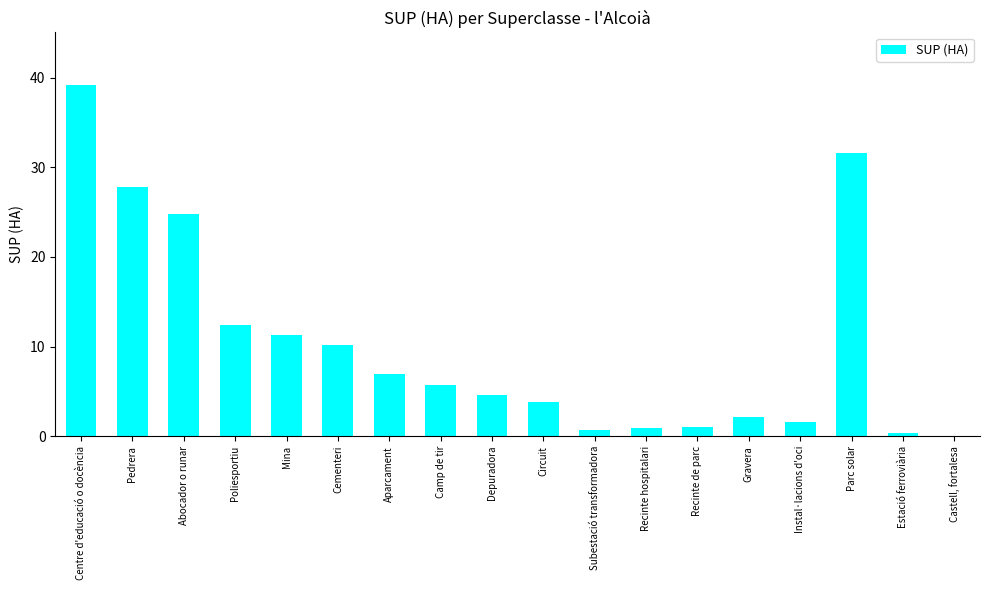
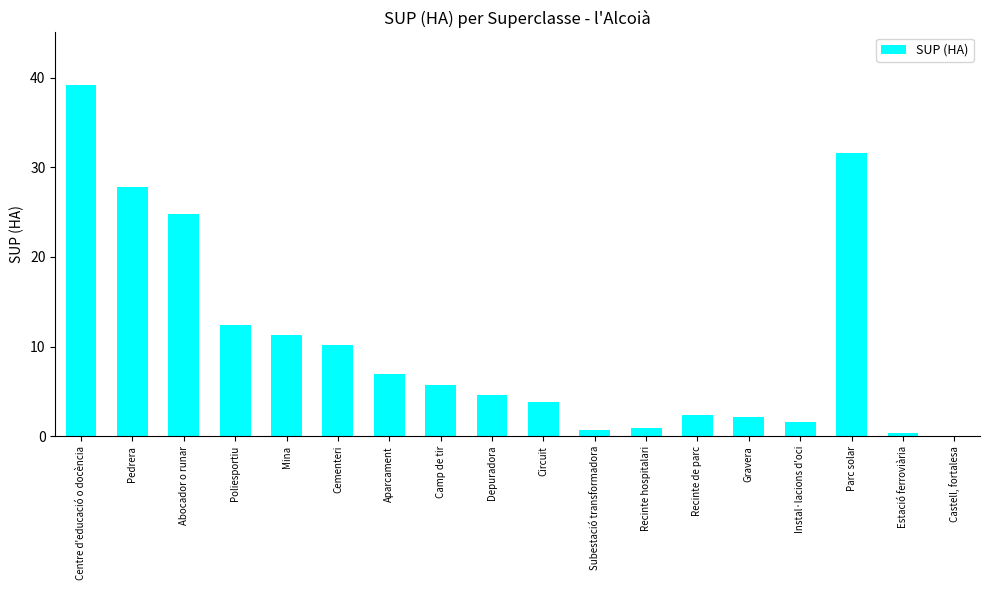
  {
    "Centre d'educació o docència": 39,
    "Pedrera": 28,
    "Abocador o runar": 25,
    "Poliesportiu": 12,
    "Mina": 11,
    "Cementeri": 10,
    "Aparcament": 7,
    "Camp de tir": 6,
    "Depuradora": 5,
    "Circuit": 4,
    "Subestació transformadora": 1,
    "Recinte hospitalari": 1,
-   "Recinte de parc": 1,
+   "Recinte de parc": 2,
    "Gravera": 2,
    "Instal·lacions d'oci": 2,
    "Parc solar": 32,
    "Estació ferroviària": 0
  }
